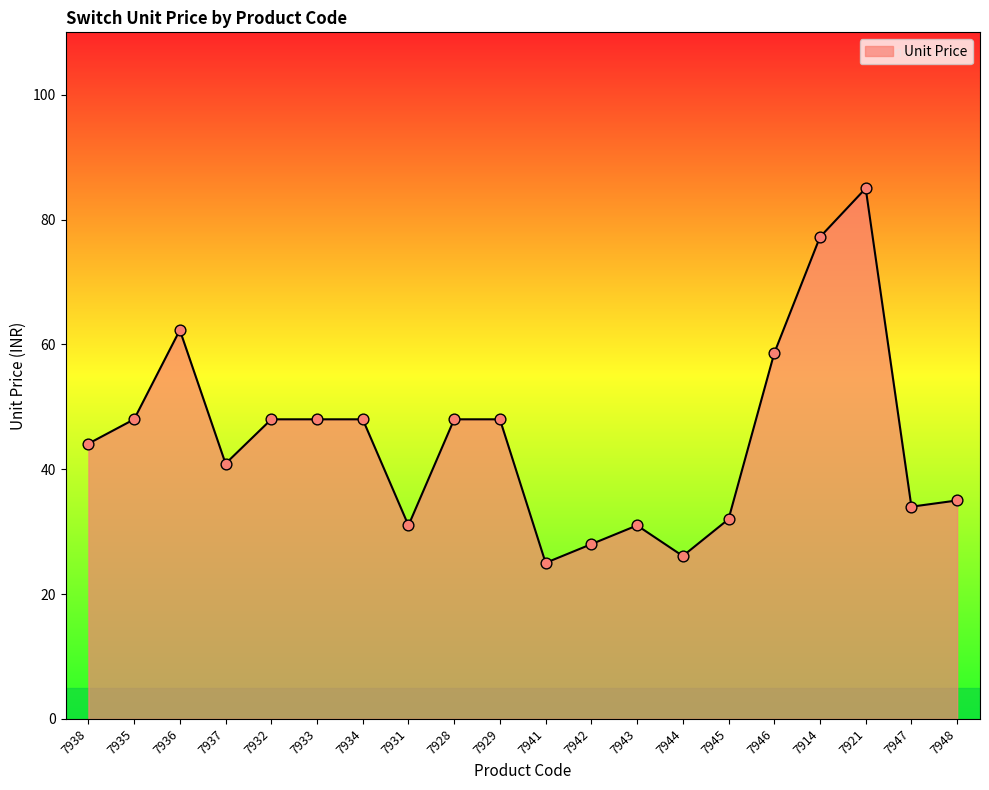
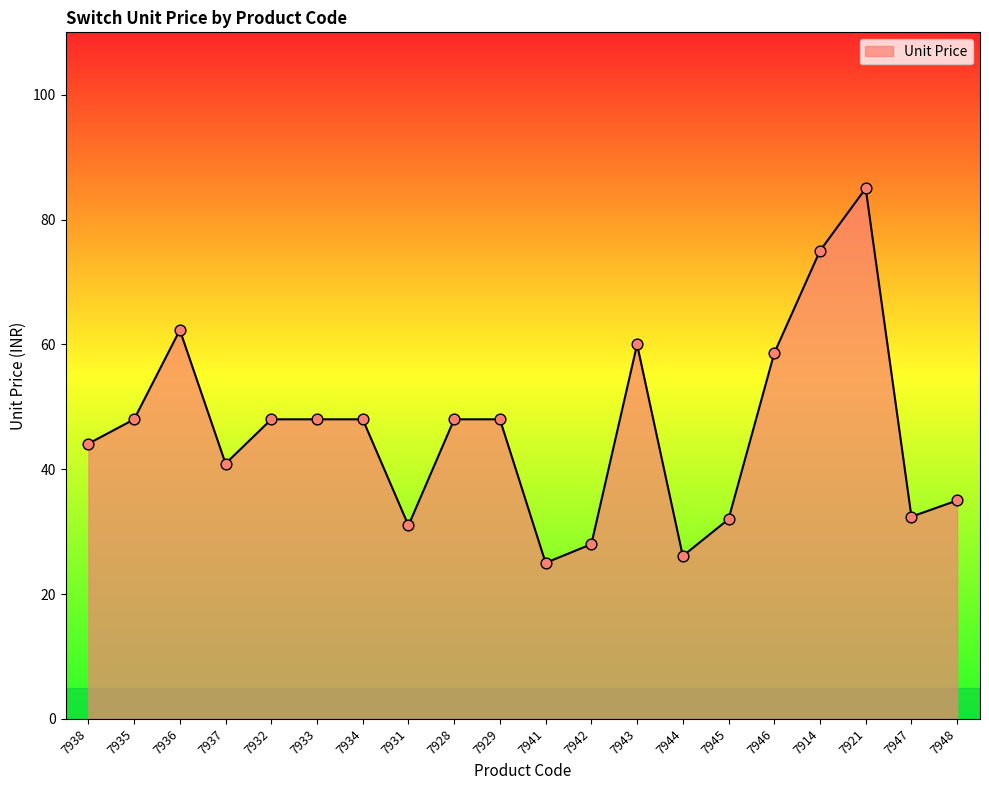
  {
    "7938": 44,
    "7935": 48,
    "7936": 62,
    "7937": 41,
    "7932": 48,
    "7933": 48,
    "7934": 48,
    "7931": 31,
    "7928": 48,
    "7929": 48,
    "7941": 25,
    "7942": 28,
-   "7943": 31,
+   "7943": 60,
    "7944": 26,
    "7945": 32,
    "7946": 59,
-   "7914": 77,
+   "7914": 75,
    "7921": 85,
-   "7947": 34,
+   "7947": 32,
    "7948": 35
  }
